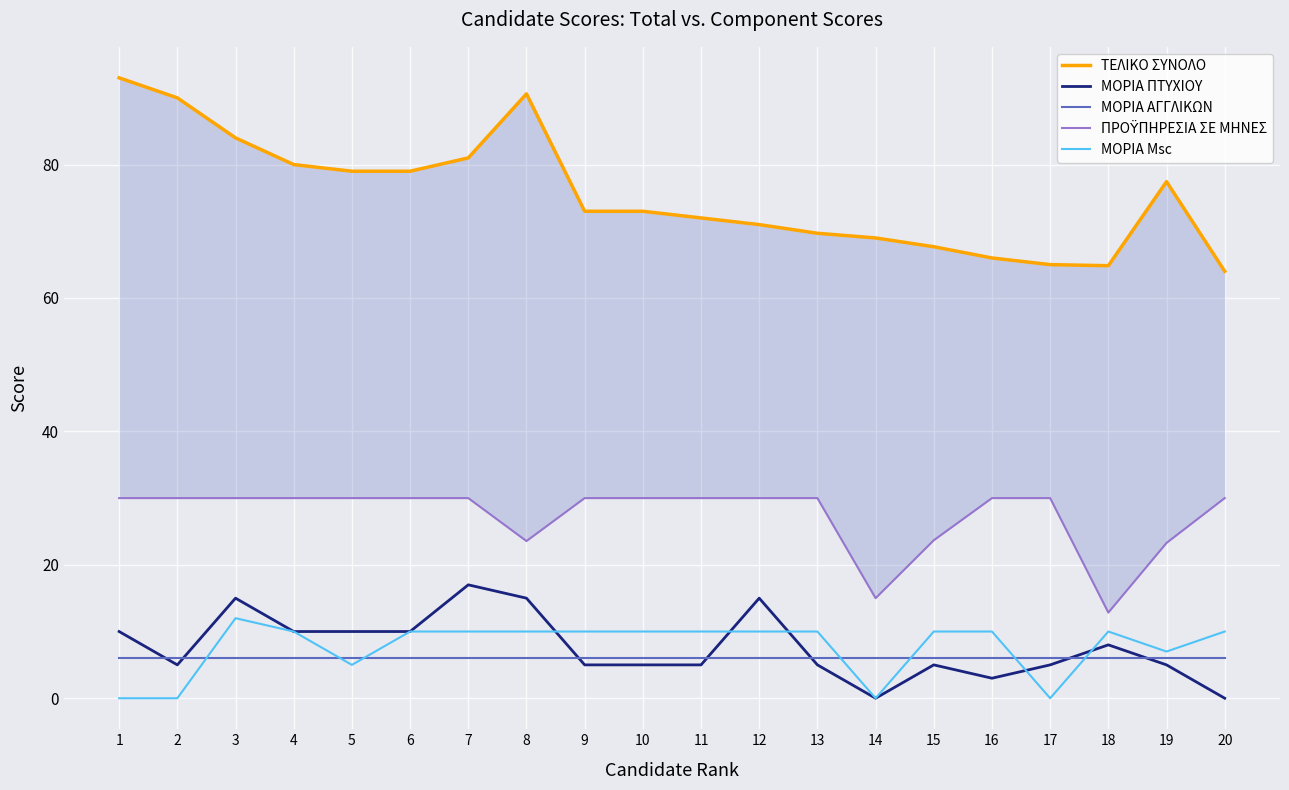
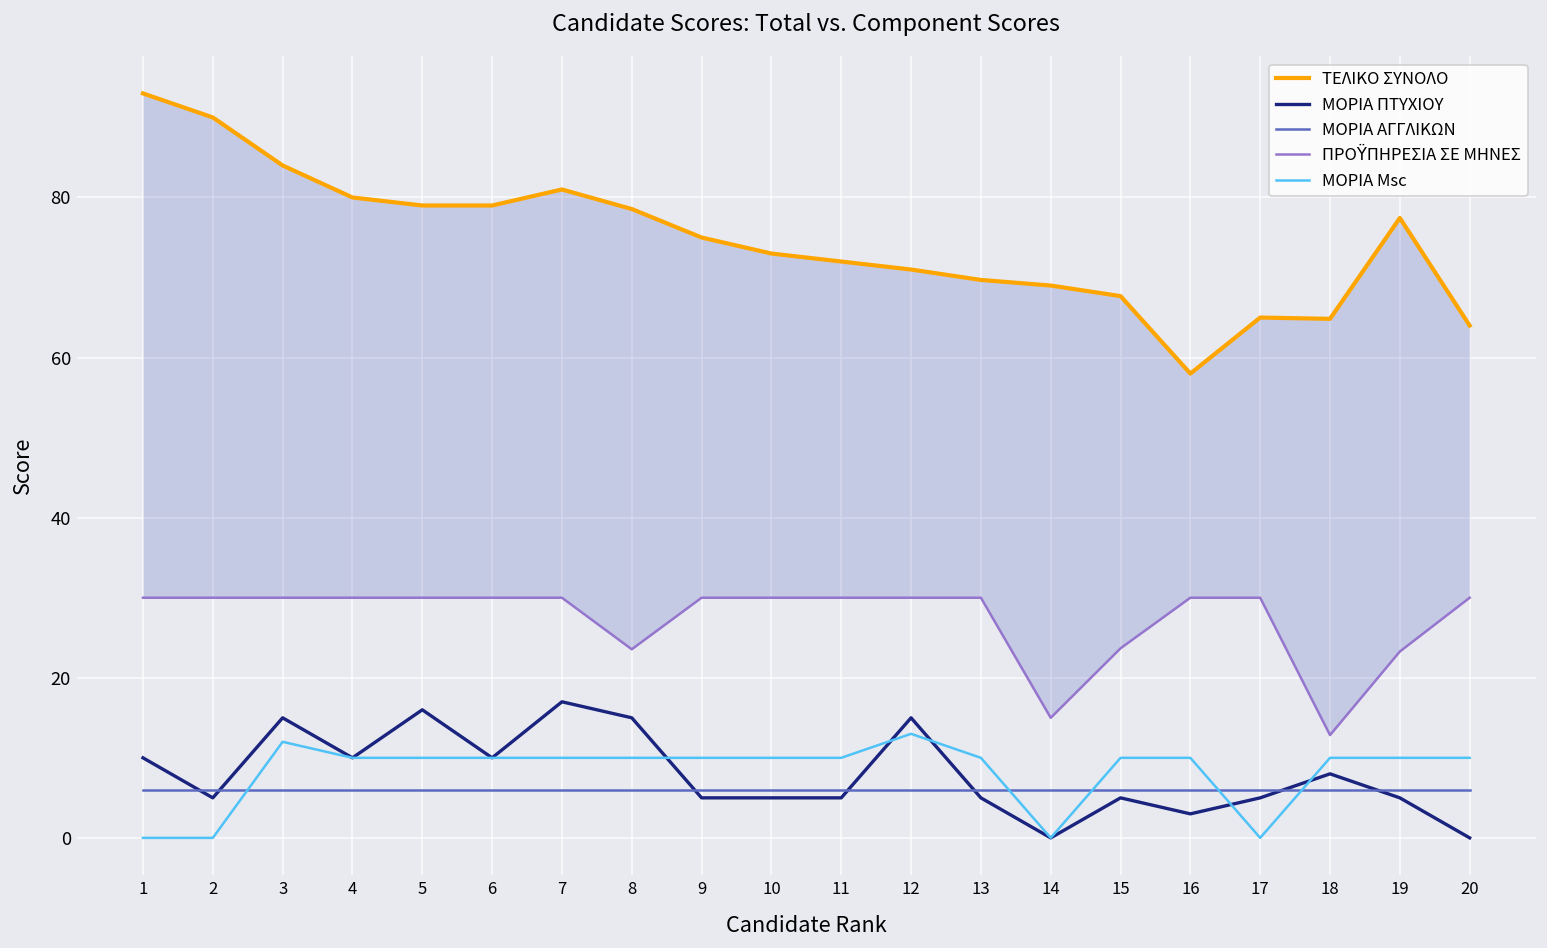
  {
    "ΤΕΛΙΚΟ ΣΥΝΟΛΟ": {
      "1": 93,
      "2": 90,
      "3": 84,
      "4": 80,
      "5": 79,
      "6": 79,
      "7": 81,
-     "8": 91,
-     "9": 73,
+     "8": 79,
+     "9": 75,
      "10": 73,
      "11": 72,
      "12": 71,
      "13": 70,
      "14": 69,
      "15": 68,
-     "16": 66,
+     "16": 58,
      "17": 65,
      "18": 65,
      "19": 77,
      "20": 64
    },
    "ΜΟΡΙΑ ΠΤΥΧΙΟΥ": {
      "1": 10,
      "2": 5,
      "3": 15,
-     "5": 10,
+     "5": 16,
      "7": 17,
      "8": 15,
      "9": 5,
      "10": 5,
      "11": 5,
      "12": 15,
      "13": 5,
      "15": 5,
      "16": 3,
      "17": 5,
      "18": 8,
      "19": 5,
      "20": 0
    },
    "ΜΟΡΙΑ Msc": {
      "1": 0,
      "2": 0,
      "3": 12,
-     "5": 5,
+     "5": 10,
      "7": 10,
      "8": 10,
      "9": 10,
      "10": 10,
      "11": 10,
-     "12": 10,
+     "12": 13,
      "13": 10,
      "15": 10,
      "16": 10,
      "17": 0,
      "18": 10,
-     "19": 7,
+     "19": 10,
      "20": 10
    }
  }
